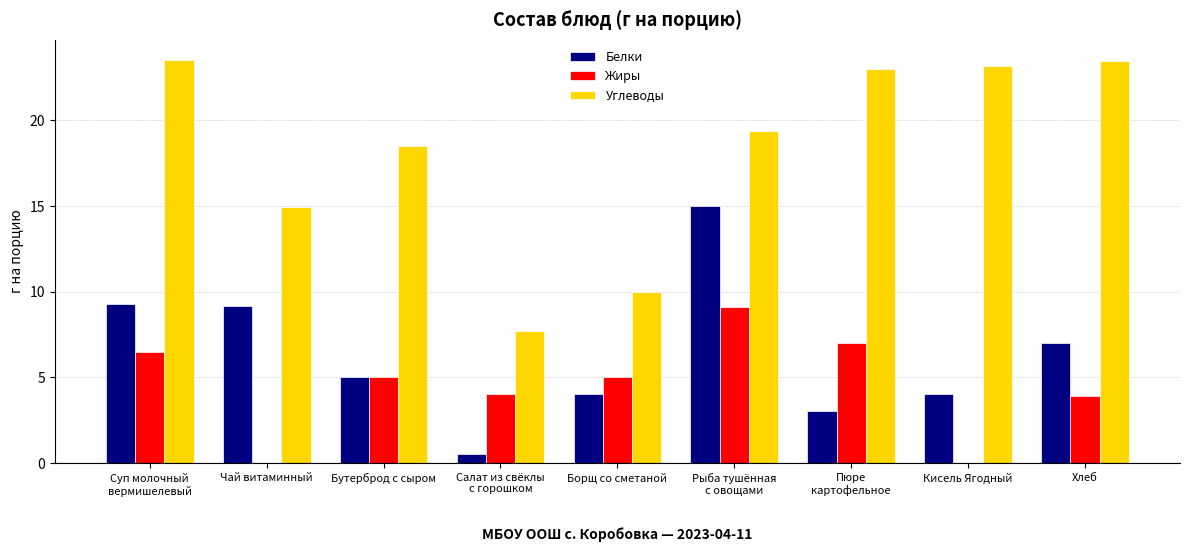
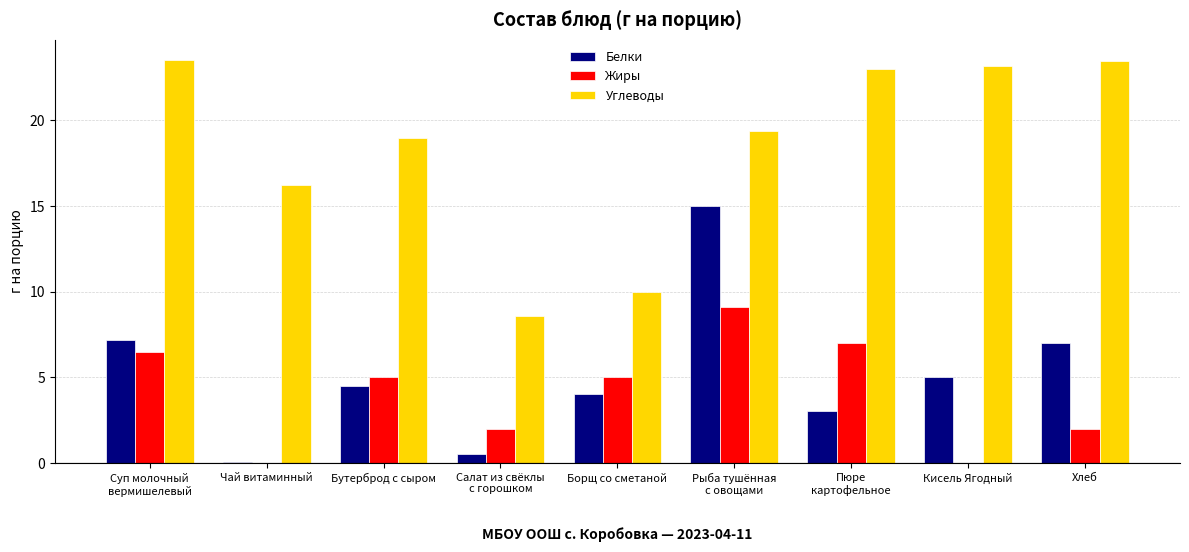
  {
    "Белки": {
-     "Суп молочный вермишелевый": 9.3,
-     "Чай витаминный": 9.2,
-     "Бутерброд с сыром": 5.0,
+     "Суп молочный вермишелевый": 7.2,
+     "Чай витаминный": 0.1,
+     "Бутерброд с сыром": 4.5,
      "Салат из свёклы с горошком": 0.5,
      "Борщ со сметаной": 4.0,
      "Рыба тушённая с овощами": 15.0,
      "Пюре картофельное": 3.0,
-     "Кисель Ягодный": 4,
+     "Кисель Ягодный": 5,
      "Хлеб": 7.0
    },
    "Жиры": {
      "Суп молочный вермишелевый": 6.5,
      "Чай витаминный": 0.0,
      "Бутерброд с сыром": 5.0,
-     "Салат из свёклы с горошком": 4,
+     "Салат из свёклы с горошком": 2,
      "Борщ со сметаной": 5.0,
      "Рыба тушённая с овощами": 9.1,
      "Пюре картофельное": 7.0,
      "Кисель Ягодный": 0.0,
-     "Хлеб": 3.9
+     "Хлеб": 2.0
    },
    "Углеводы": {
      "Суп молочный вермишелевый": 23.5,
-     "Чай витаминный": 15.0,
-     "Бутерброд с сыром": 18.5,
-     "Салат из свёклы с горошком": 7.7,
+     "Чай витаминный": 16.2,
+     "Бутерброд с сыром": 19.0,
+     "Салат из свёклы с горошком": 8.6,
      "Борщ со сметаной": 10.0,
      "Рыба тушённая с овощами": 19.4,
      "Пюре картофельное": 23.0,
      "Кисель Ягодный": 23.2,
      "Хлеб": 23.5
    }
  }
